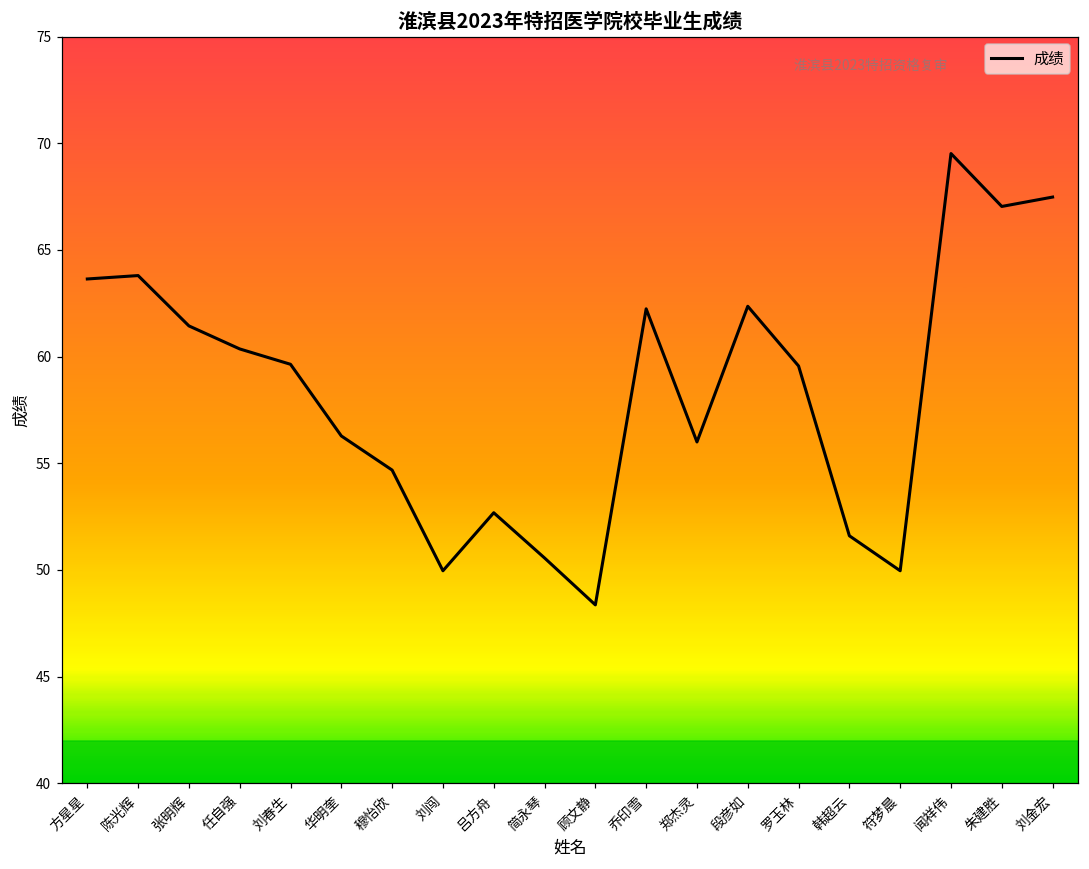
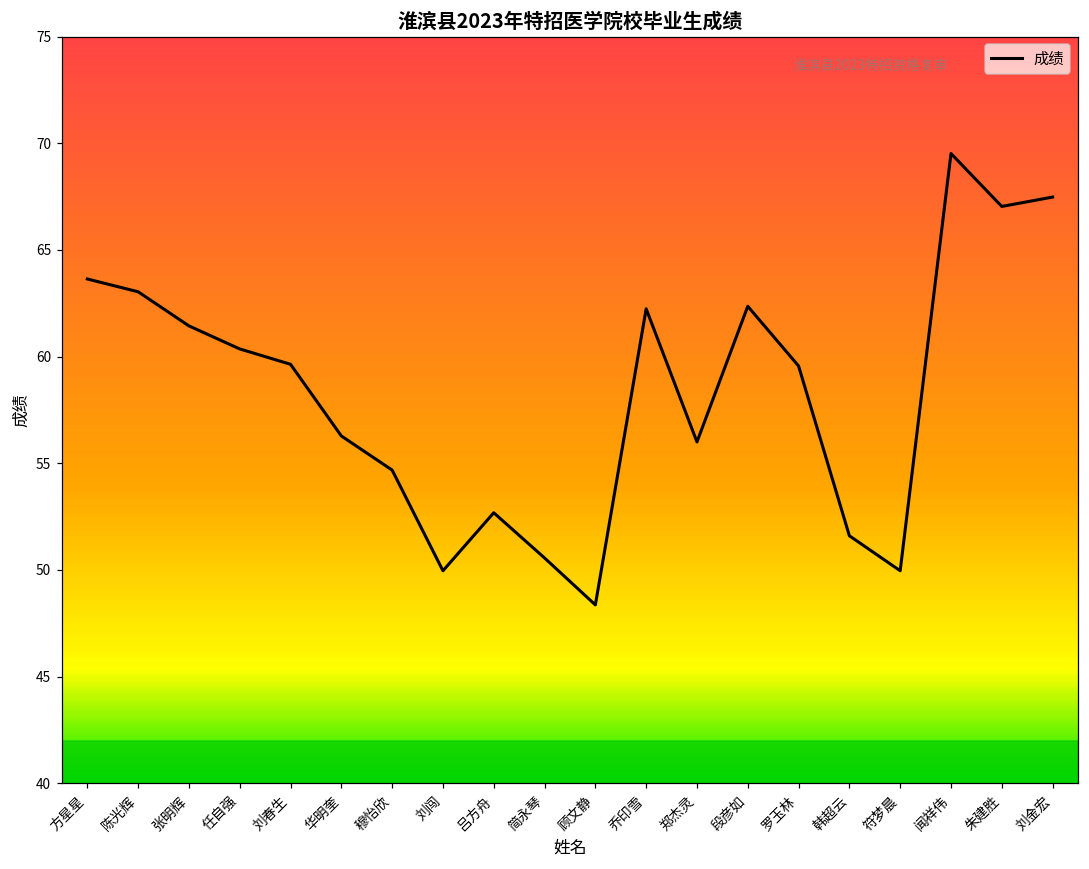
  {
    "方星星": 63.6,
-   "陈光辉": 63.8,
+   "陈光辉": 63.0,
    "张明辉": 61.4,
    "任自强": 60.4,
    "刘春生": 59.6,
    "华明奎": 56.3,
    "穆怡欣": 54.7,
    "刘闯": 50.0,
    "吕方舟": 52.7,
    "简永琴": 50.6,
    "顾文静": 48.4,
    "乔印雪": 62.2,
    "郑杰灵": 56.0,
    "段彦如": 62.4,
    "罗玉林": 59.6,
    "韩超云": 51.6,
    "符梦晨": 50.0,
    "闻祥伟": 69.5,
    "朱建胜": 67.0,
    "刘金宏": 67.5
  }
